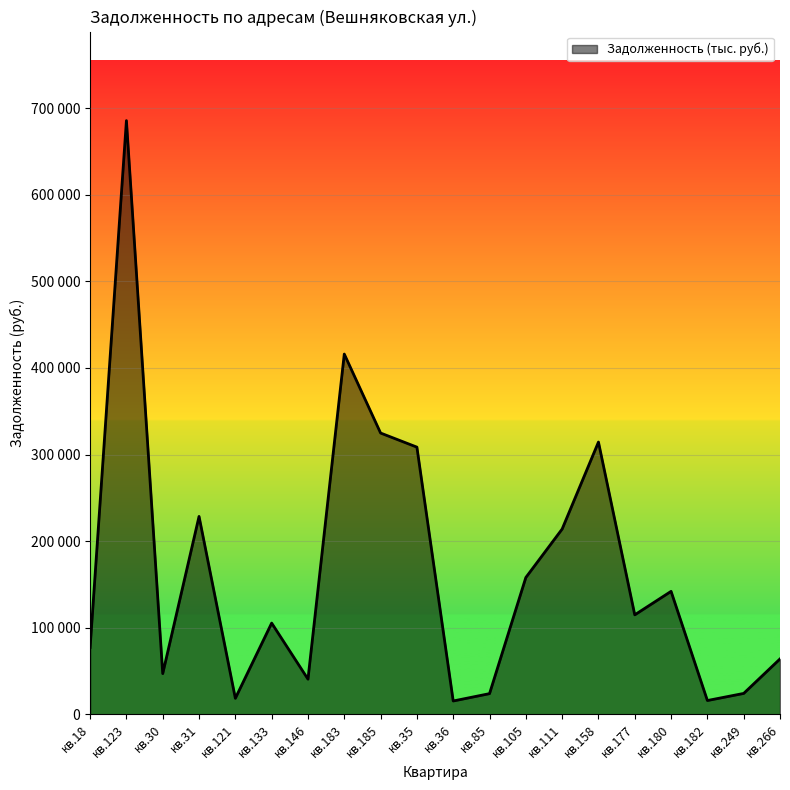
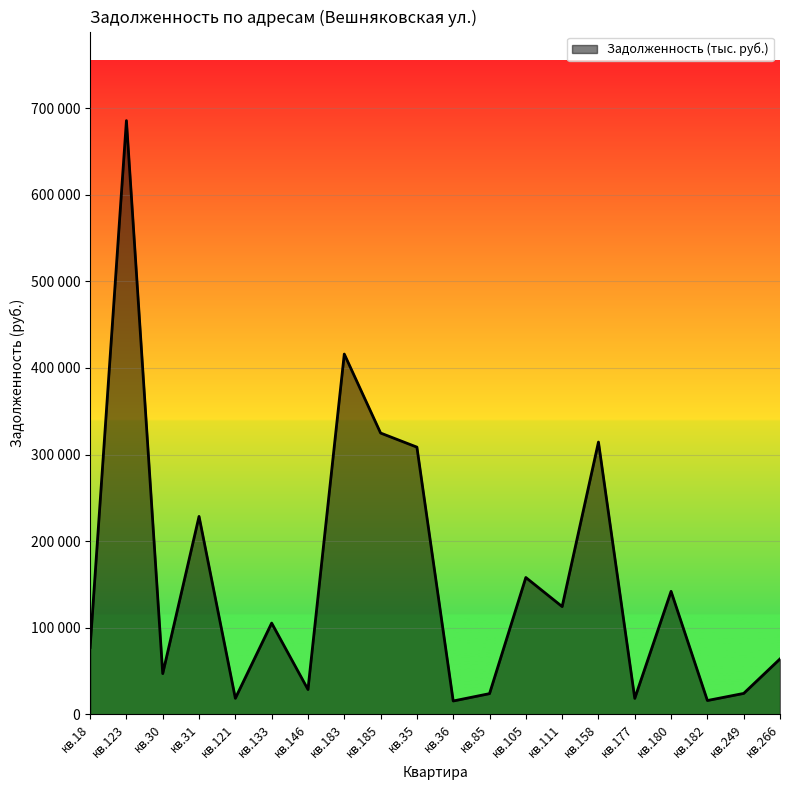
  {
    "кв.18": 80000,
    "кв.123": 690000,
    "кв.30": 50000,
    "кв.31": 230000,
    "кв.121": 20000,
    "кв.133": 110000,
-   "кв.146": 40000,
+   "кв.146": 30000,
    "кв.183": 420000,
    "кв.185": 320000,
    "кв.35": 310000,
    "кв.36": 20000,
    "кв.85": 20000,
    "кв.105": 160000,
-   "кв.111": 210000,
+   "кв.111": 120000,
    "кв.158": 310000,
-   "кв.177": 110000,
+   "кв.177": 20000,
    "кв.180": 140000,
    "кв.182": 20000,
    "кв.249": 20000,
    "кв.266": 60000
  }
